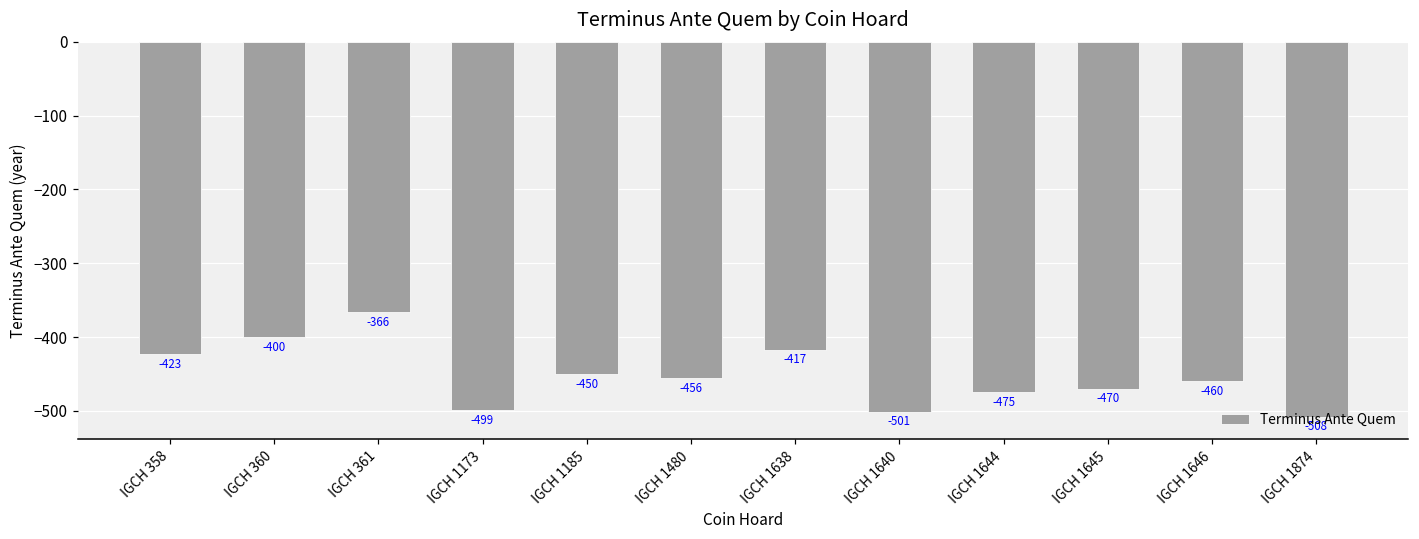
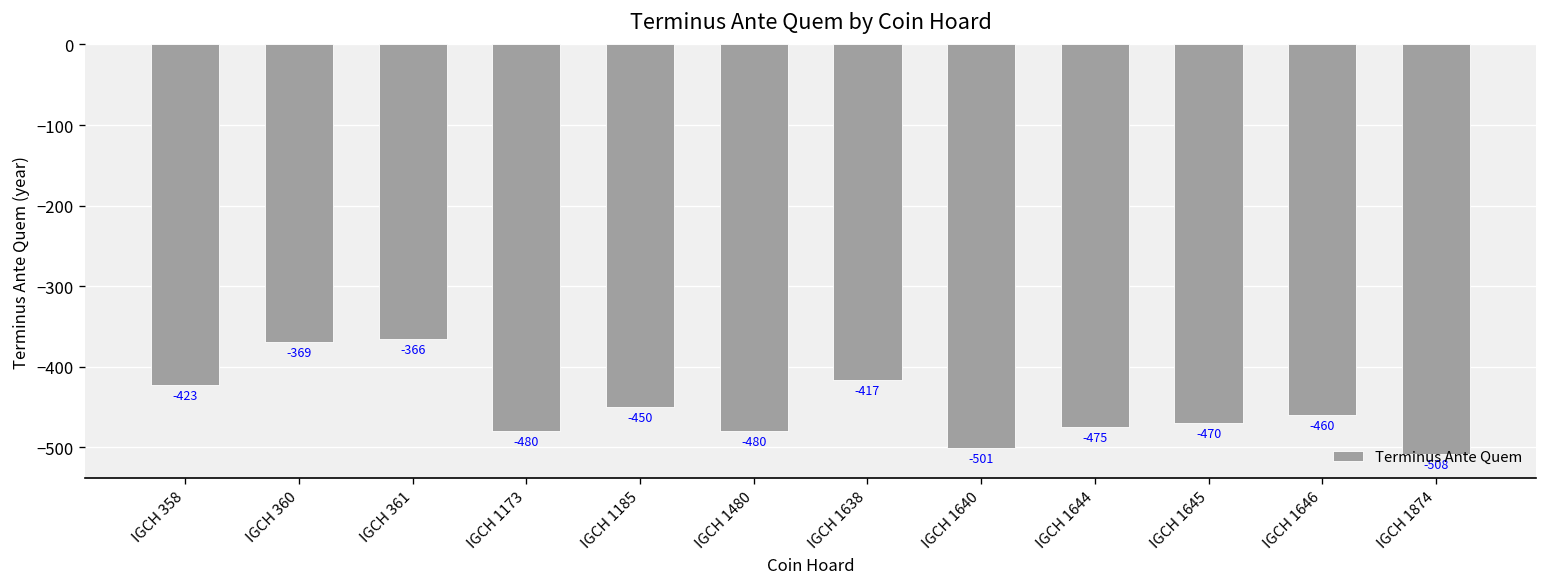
  {
    "IGCH 358": -423,
-   "IGCH 360": -400,
+   "IGCH 360": -369,
    "IGCH 361": -366,
-   "IGCH 1173": -499,
+   "IGCH 1173": -480,
    "IGCH 1185": -450,
-   "IGCH 1480": -456,
+   "IGCH 1480": -480,
    "IGCH 1638": -417,
    "IGCH 1640": -501,
    "IGCH 1644": -475,
    "IGCH 1645": -470,
    "IGCH 1646": -460,
    "IGCH 1874": -508
  }
